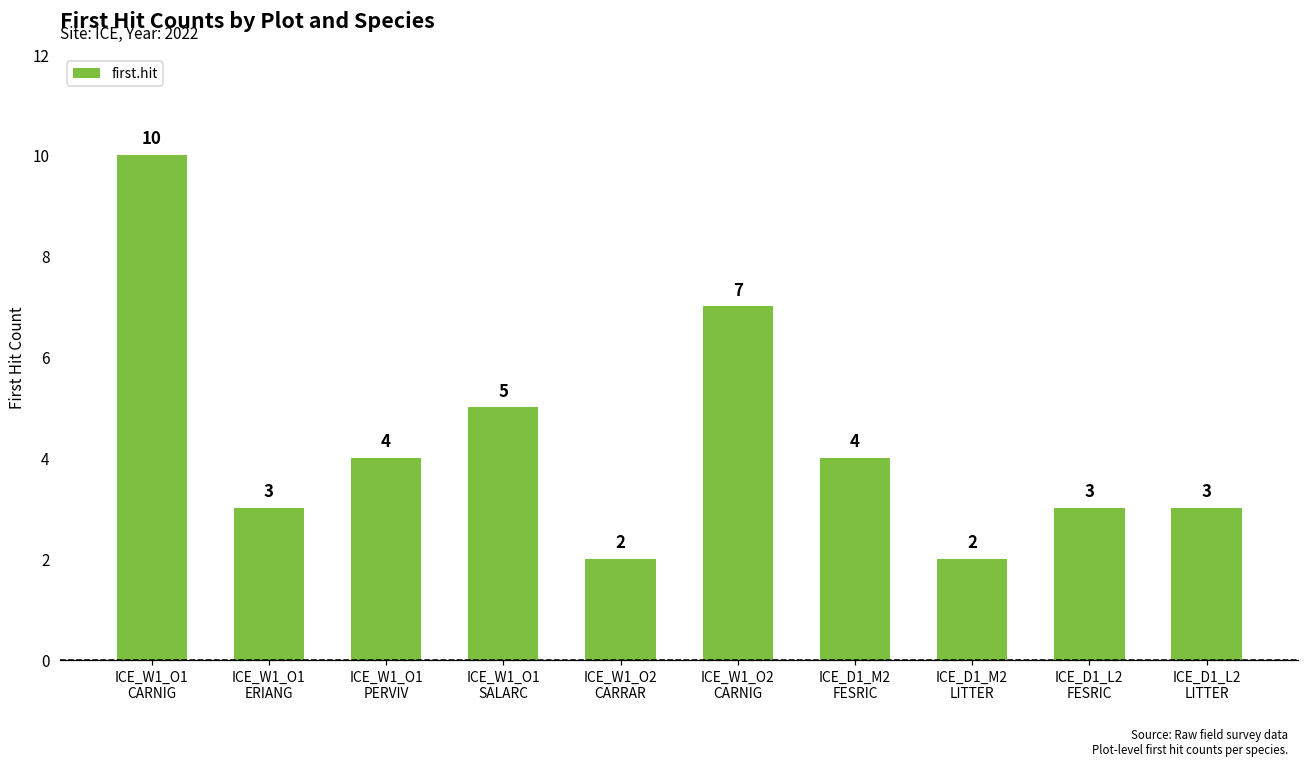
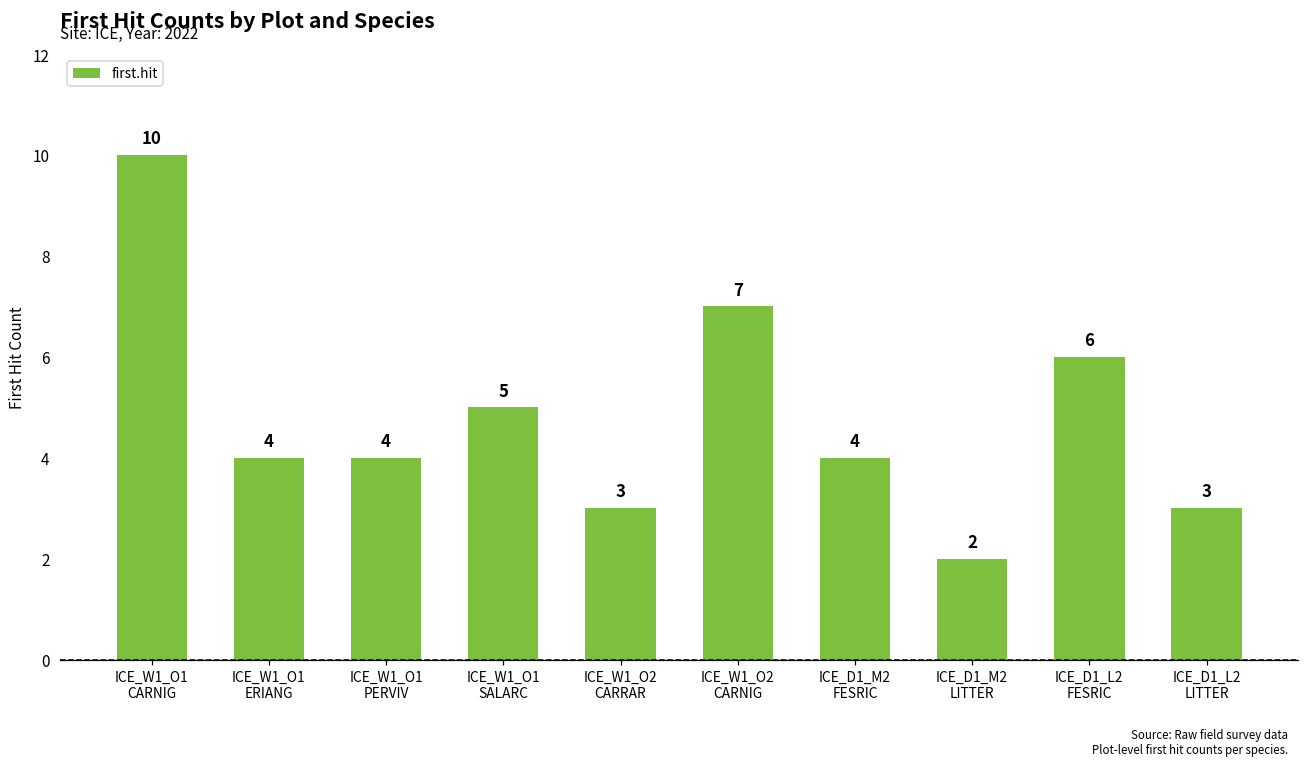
  {
    "ICE_W1_O1 CARNIG": 10,
-   "ICE_W1_O1 ERIANG": 3,
+   "ICE_W1_O1 ERIANG": 4,
    "ICE_W1_O1 PERVIV": 4,
    "ICE_W1_O1 SALARC": 5,
-   "ICE_W1_O2 CARRAR": 2,
+   "ICE_W1_O2 CARRAR": 3,
    "ICE_W1_O2 CARNIG": 7,
    "ICE_D1_M2 FESRIC": 4,
    "ICE_D1_M2 LITTER": 2,
-   "ICE_D1_L2 FESRIC": 3,
+   "ICE_D1_L2 FESRIC": 6,
    "ICE_D1_L2 LITTER": 3
  }
